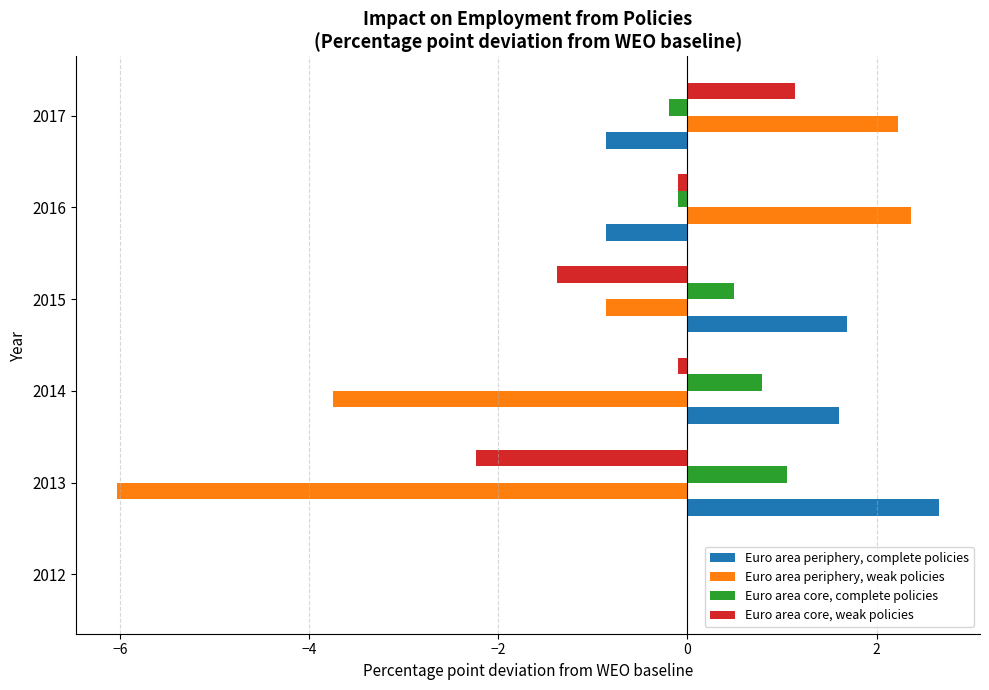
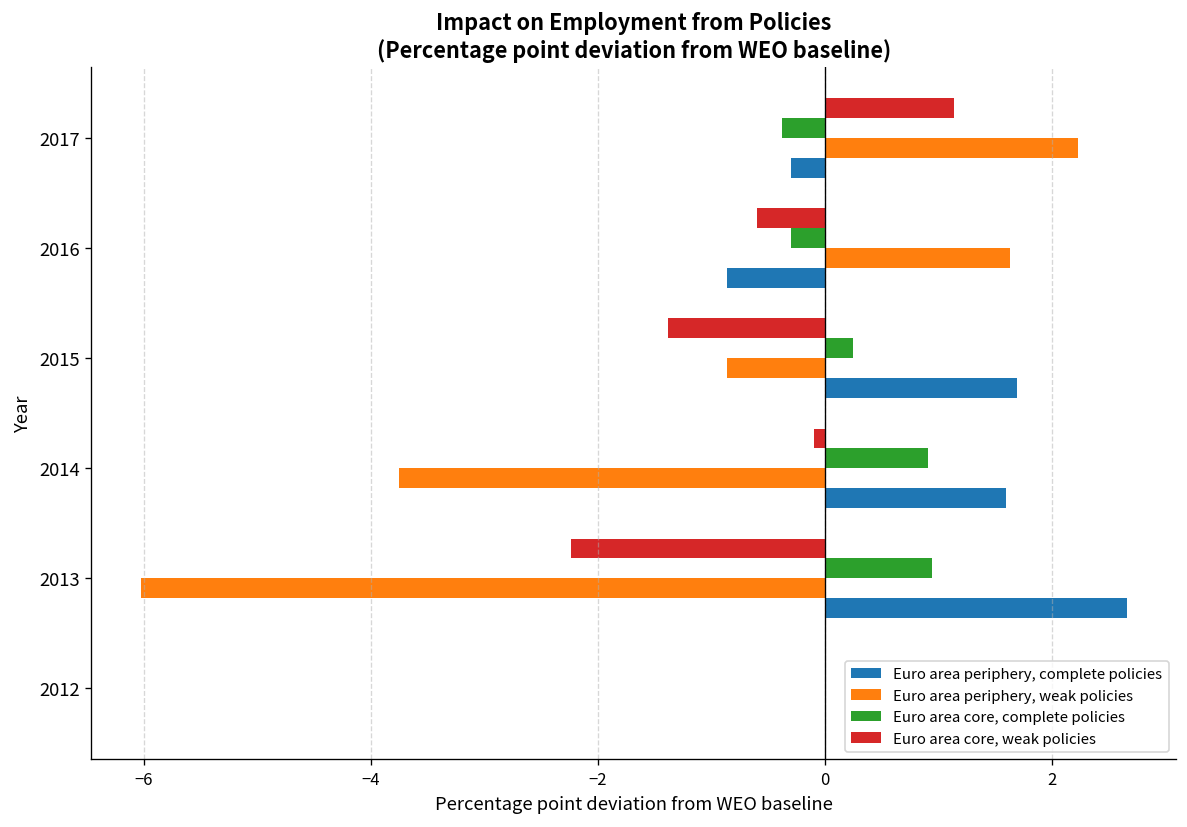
  {
    "Euro area periphery, complete policies": {
-     "2017": -0.9,
+     "2017": -0.3,
      "2016": -0.9,
      "2015": 1.7,
      "2014": 1.6,
      "2013": 2.7,
      "2012": 0.0
    },
    "Euro area periphery, weak policies": {
      "2017": 2.2,
-     "2016": 2.4,
+     "2016": 1.6,
      "2015": -0.9,
      "2014": -3.8,
      "2013": -6.0,
      "2012": 0.0
    },
    "Euro area core, complete policies": {
-     "2017": -0.2,
-     "2016": -0.1,
-     "2015": 0.5,
-     "2014": 0.8,
-     "2013": 1.1,
+     "2017": -0.4,
+     "2016": -0.3,
+     "2015": 0.3,
+     "2014": 0.9,
+     "2013": 0.9,
      "2012": 0.0
    },
    "Euro area core, weak policies": {
      "2017": 1.1,
-     "2016": -0.1,
+     "2016": -0.6,
      "2015": -1.4,
      "2014": -0.1,
      "2013": -2.2,
      "2012": 0.0
    }
  }
